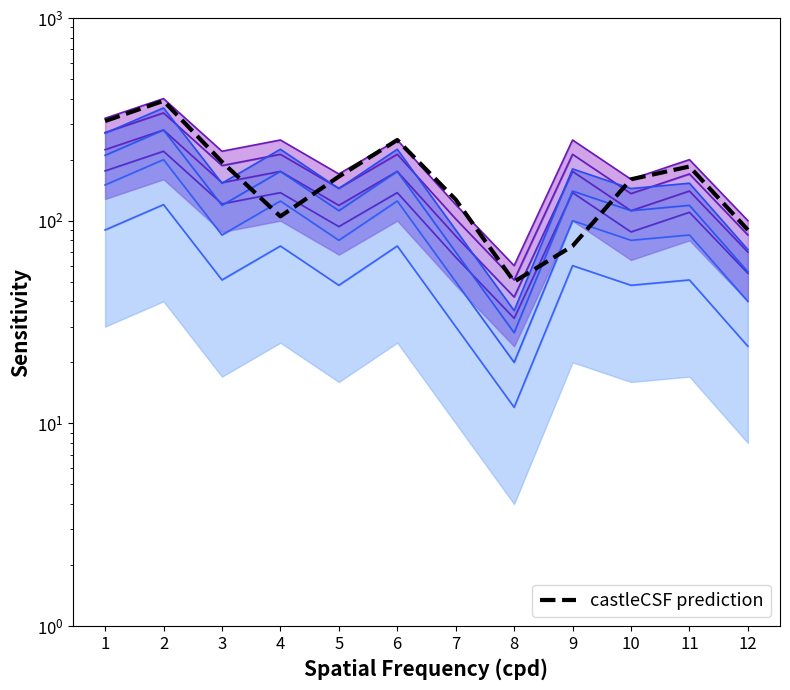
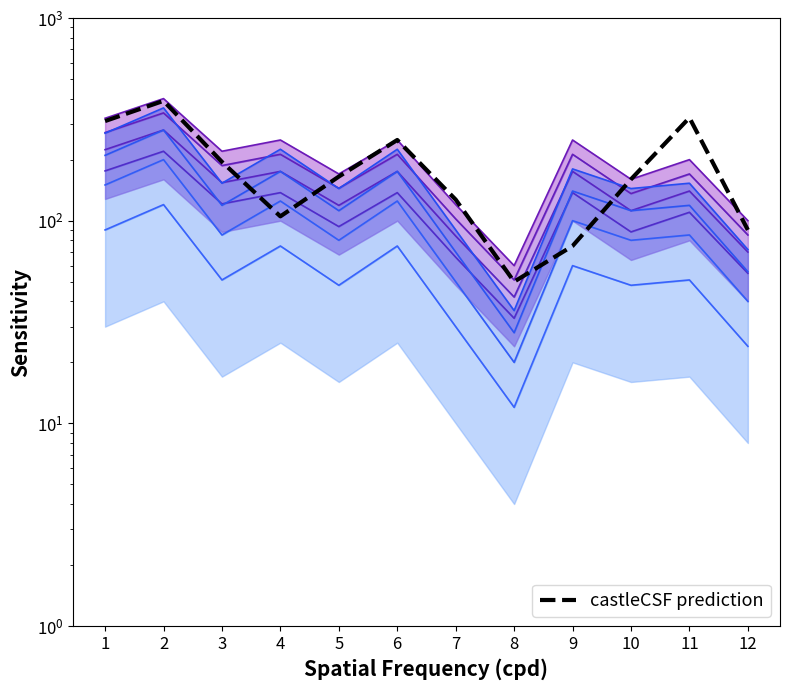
  {
    "castleCSF prediction": {
      "1": 310,
      "3": 200,
      "4": 110,
      "5": 170,
      "7": 130,
      "9": 75,
-     "11": 190,
+     "11": 320,
      "12": 90
    }
  }
